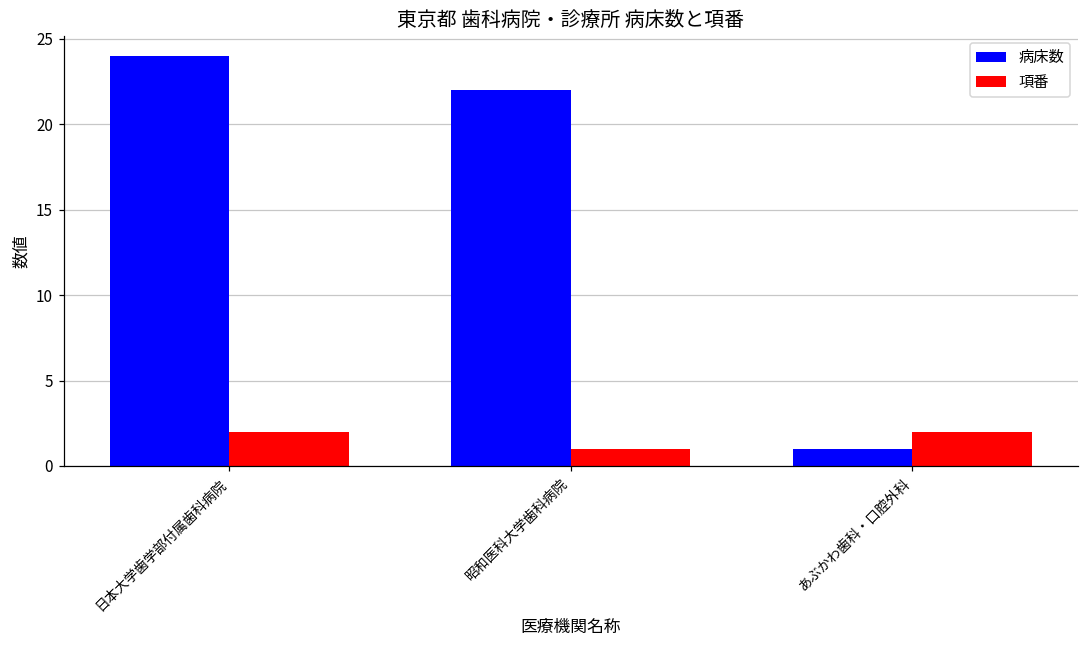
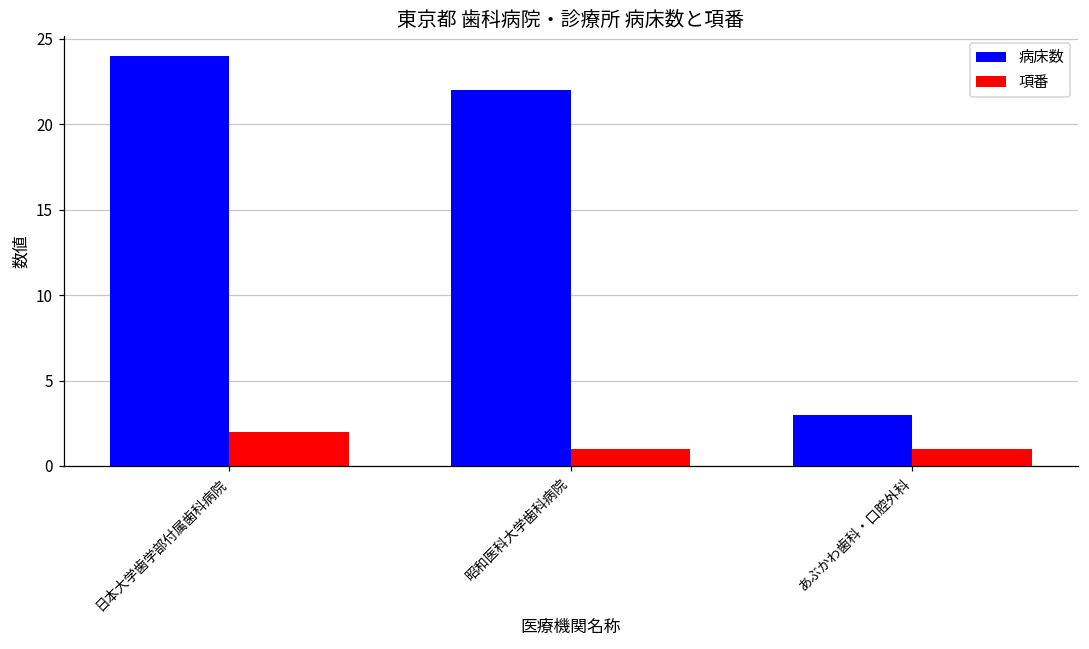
  {
    "病床数": {
      "日本大学歯学部付属歯科病院": 24,
      "昭和医科大学歯科病院": 22,
-     "あぶかわ歯科・口腔外科": 1
+     "あぶかわ歯科・口腔外科": 3
    },
    "項番": {
      "日本大学歯学部付属歯科病院": 2,
      "昭和医科大学歯科病院": 1,
-     "あぶかわ歯科・口腔外科": 2
+     "あぶかわ歯科・口腔外科": 1
    }
  }
